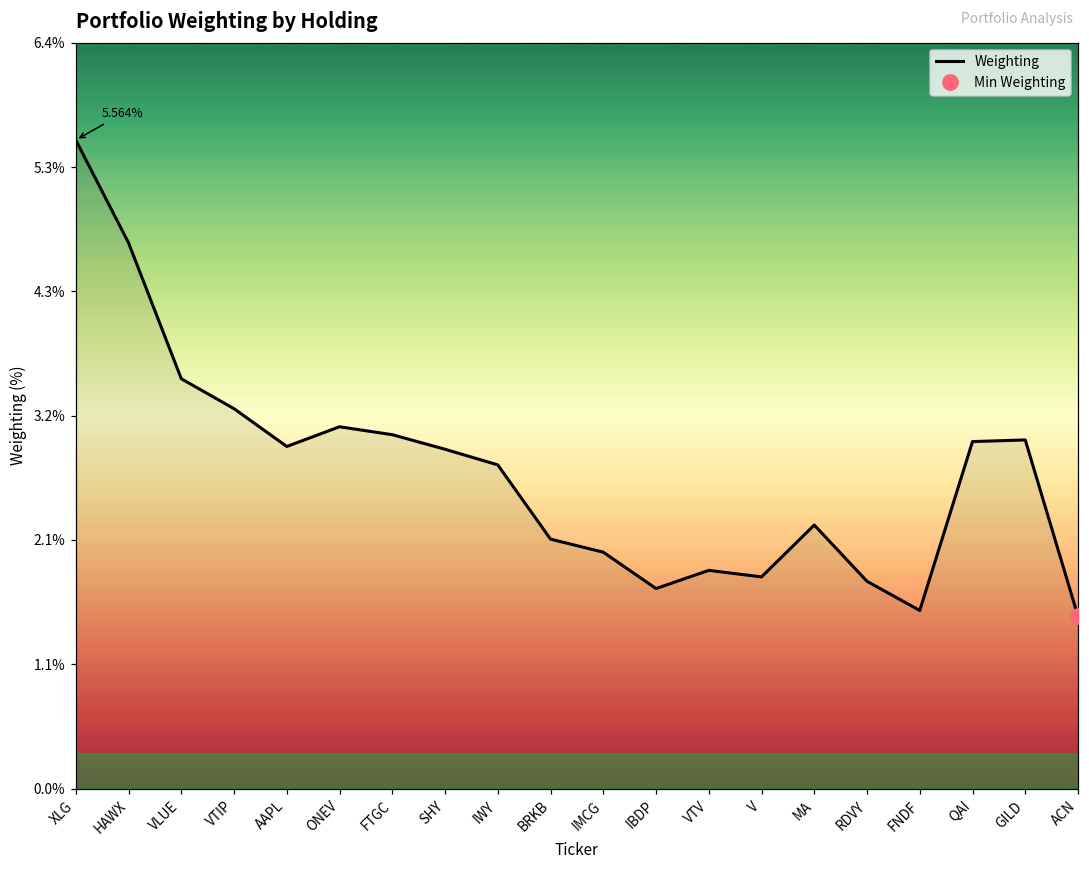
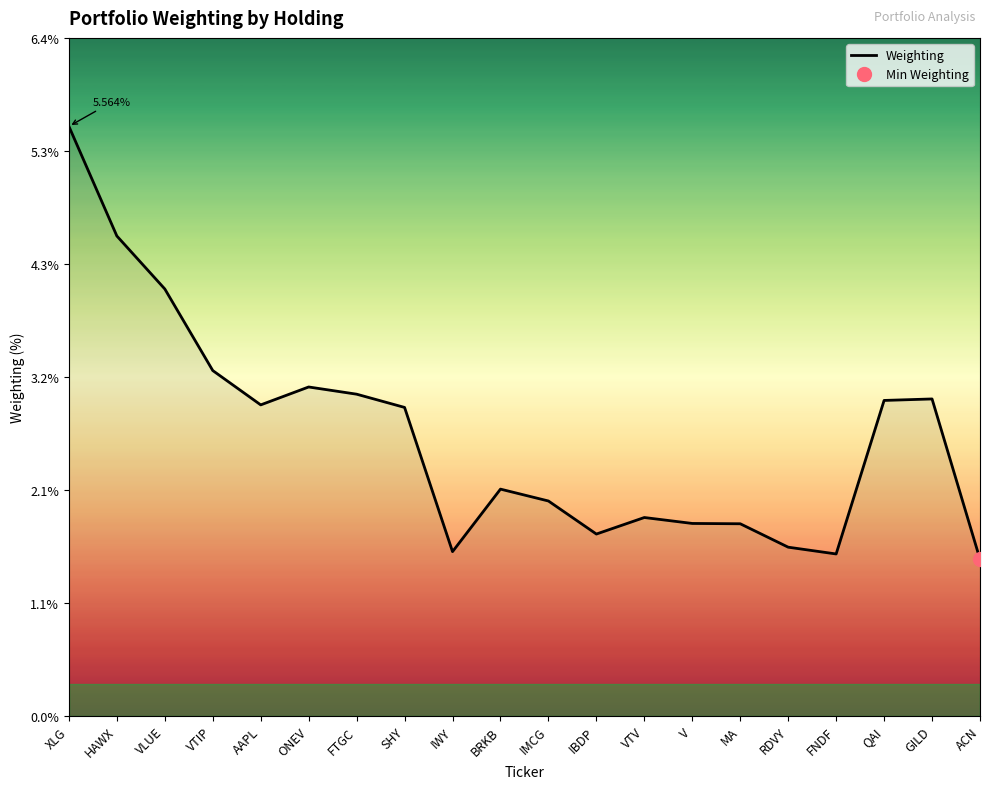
  {
    "Weighting": {
-     "HAWX": "4.68%",
-     "VLUE": "3.52%",
+     "HAWX": "4.53%",
+     "VLUE": "4.03%",
      "VTIP": "3.26%",
      "AAPL": "2.94%",
      "ONEV": "3.10%",
      "FTGC": "3.04%",
      "SHY": "2.91%",
-     "IWY": "2.78%",
+     "IWY": "1.55%",
      "BRKB": "2.14%",
      "IMCG": "2.03%",
      "IBDP": "1.72%",
      "VTV": "1.87%",
      "V": "1.82%",
-     "MA": "2.26%",
-     "RDVY": "1.78%",
+     "MA": "1.81%",
+     "RDVY": "1.59%",
      "FNDF": "1.53%",
      "QAI": "2.98%",
      "GILD": "2.99%"
    }
  }
